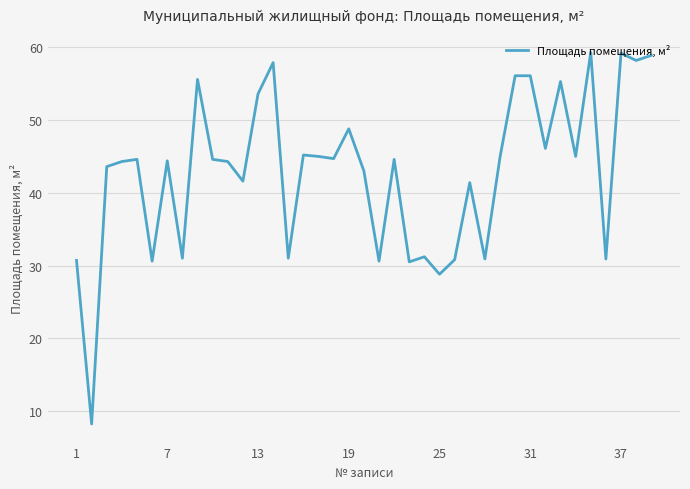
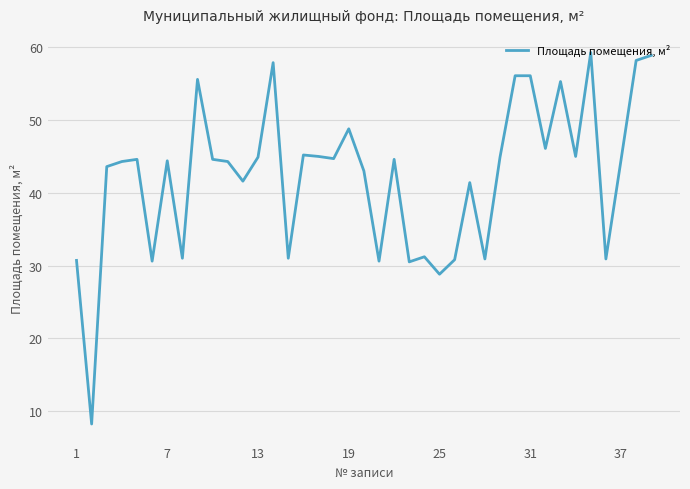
  {
    "1": 31,
    "7": 44,
-   "13": 54,
+   "13": 45,
    "19": 49,
    "25": 29,
    "31": 56,
-   "37": 59
+   "37": 45
  }
